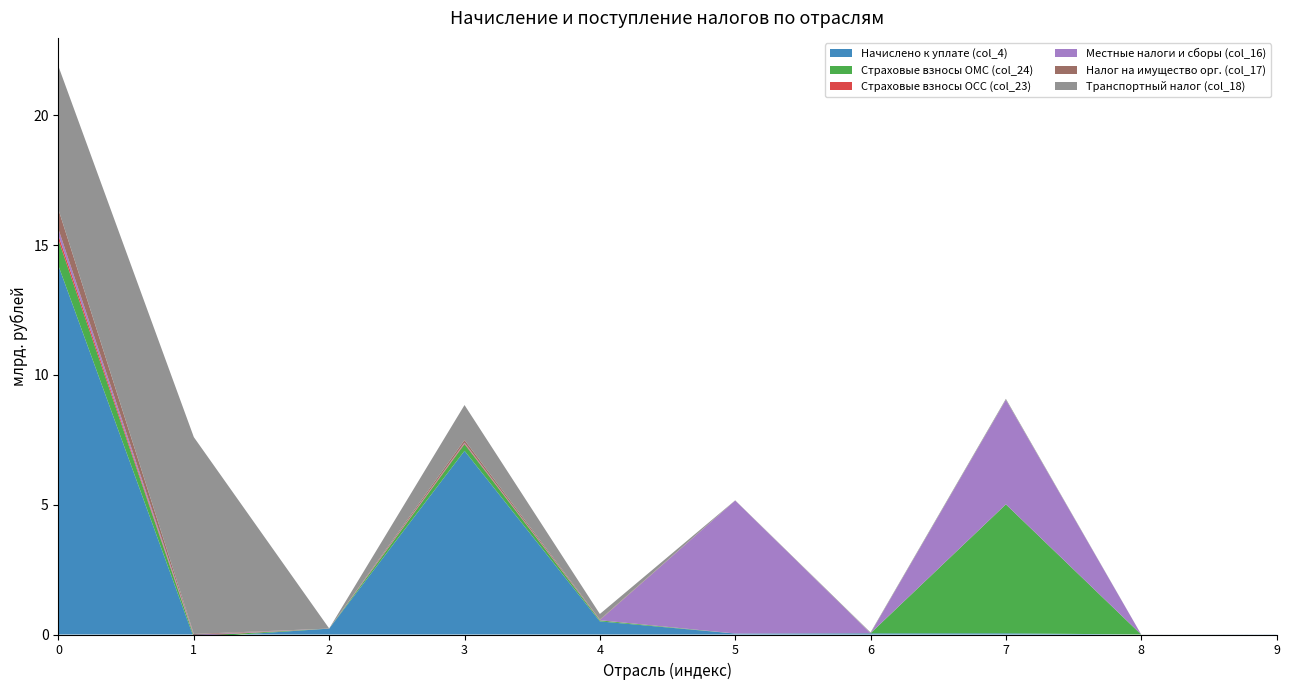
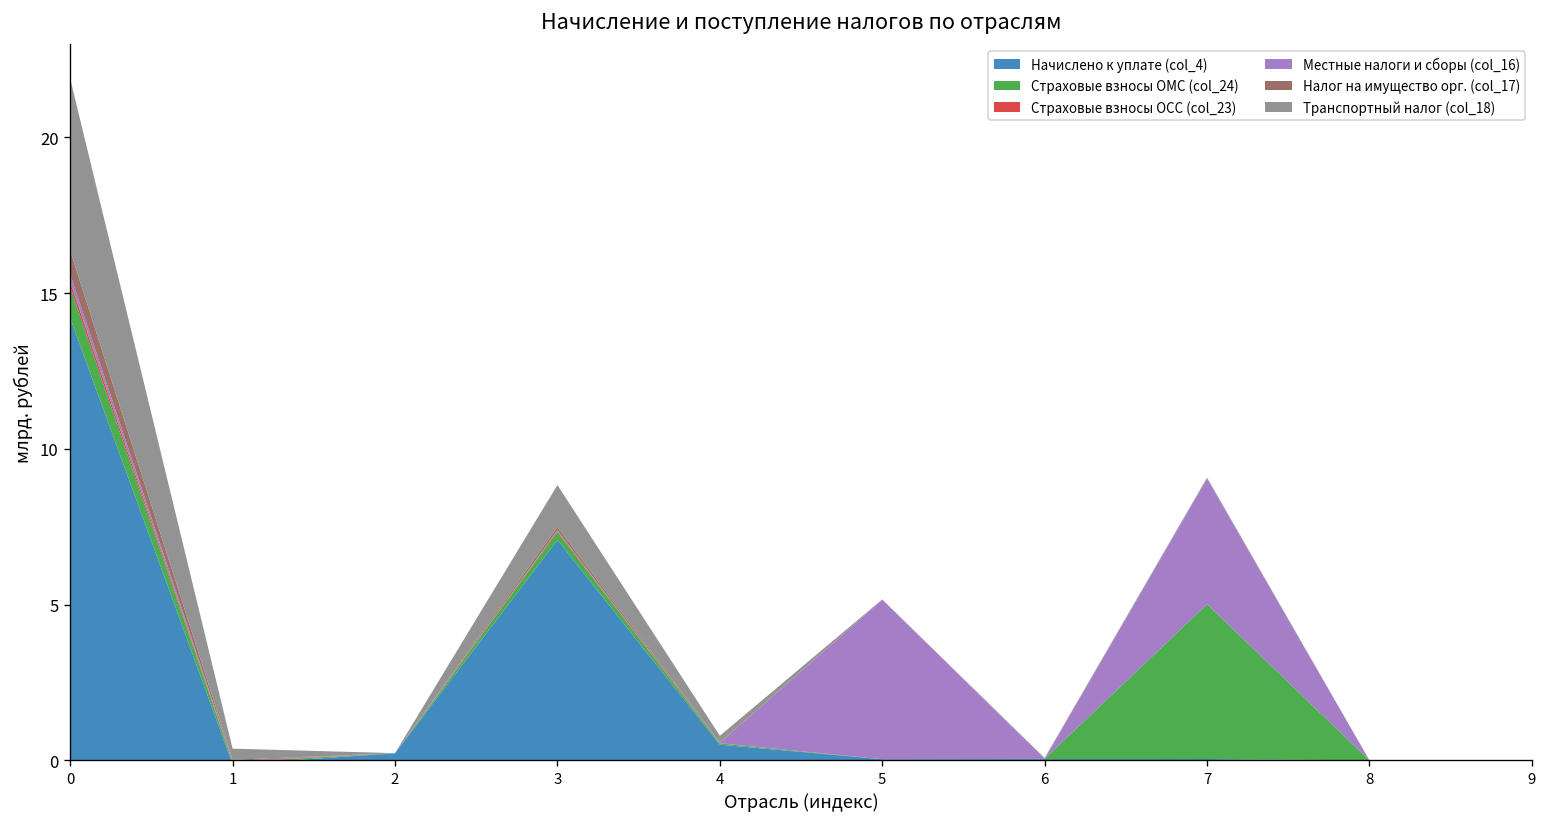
  {
    "Страховые взносы ОМС (col_24)": {
      "0": 1.0
    },
    "Страховые взносы ОСС (col_23)": {
      "0": 0.2
    },
    "Местные налоги и сборы (col_16)": {
      "0": 0.2
    },
    "Налог на имущество орг. (col_17)": {
      "0": 0.8,
      "3": 0.1
    },
    "Транспортный налог (col_18)": {
      "0": 5.5,
-     "1": 7.6,
+     "1": 0.4,
      "3": 1.3,
      "4": 0.2
    }
  }
